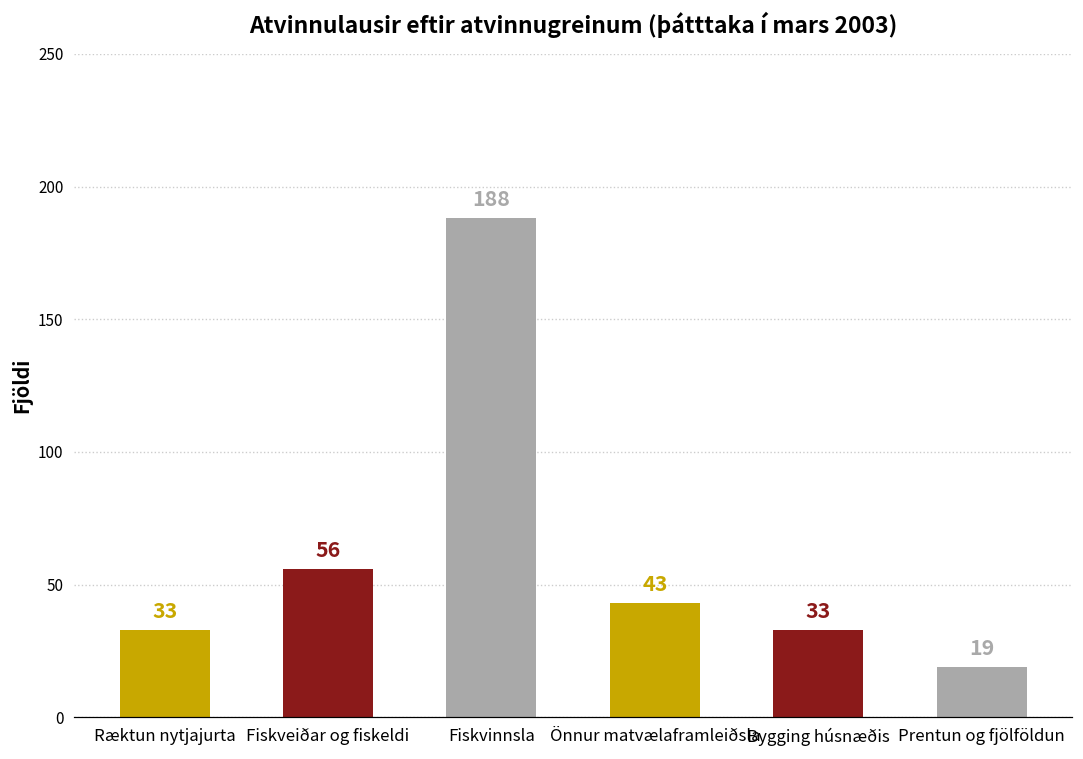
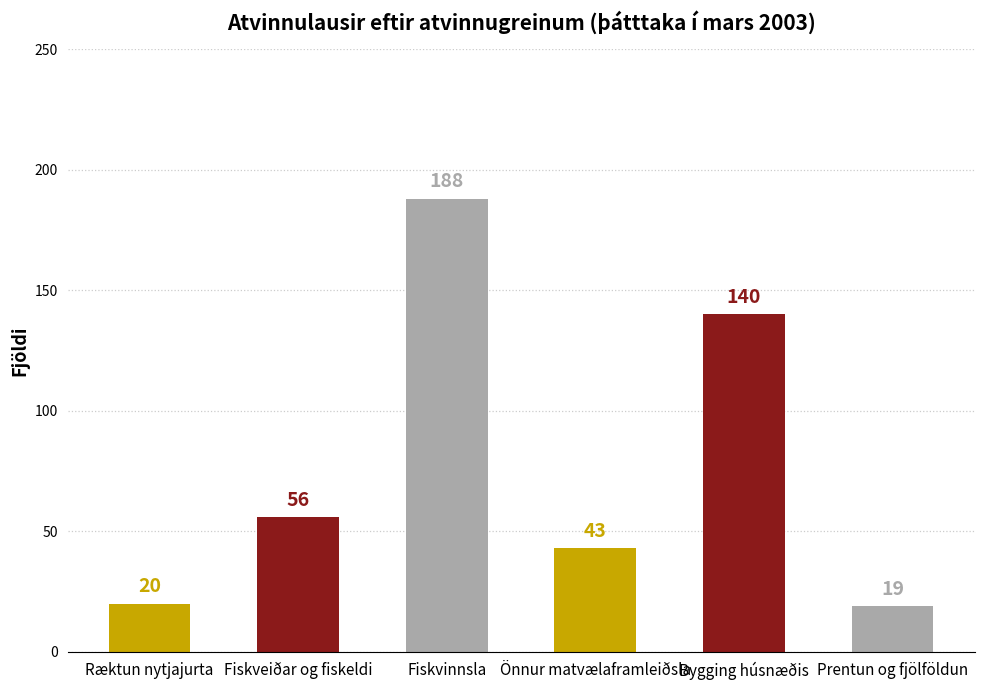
  {
-   "Ræktun nytjajurta": 33,
+   "Ræktun nytjajurta": 20,
    "Fiskveiðar og fiskeldi": 56,
    "Fiskvinnsla": 188,
    "Önnur matvælaframleiðsla": 43,
-   "Bygging húsnæðis": 33,
+   "Bygging húsnæðis": 140,
    "Prentun og fjölföldun": 19
  }
